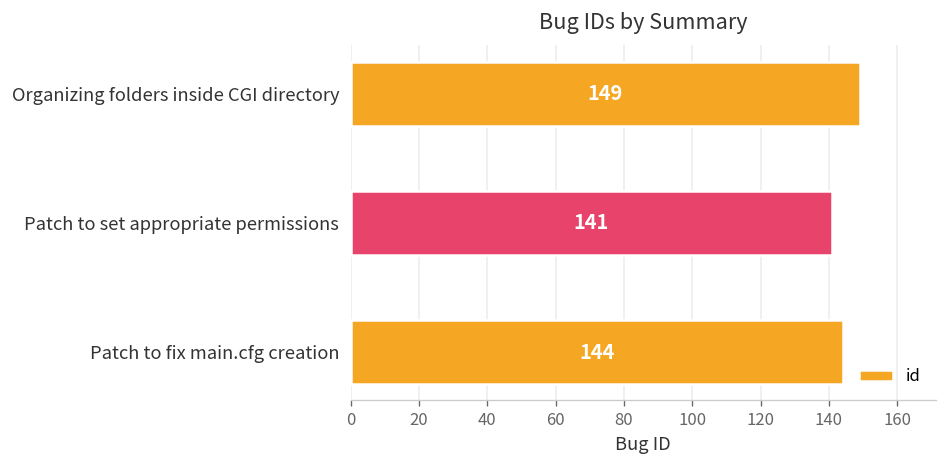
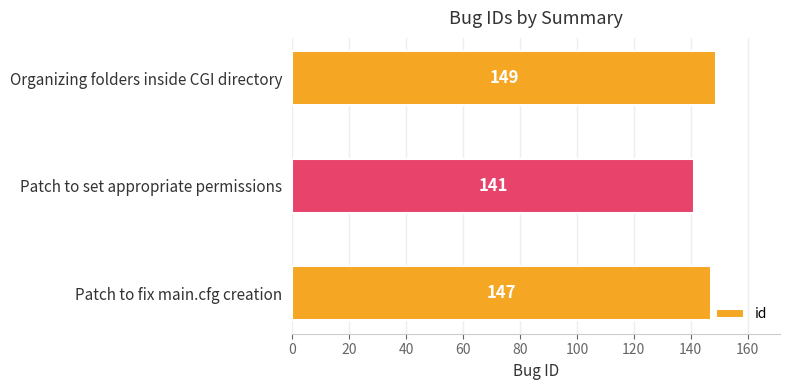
  {
    "Organizing folders inside CGI directory": 149,
    "Patch to set appropriate permissions": 141,
-   "Patch to fix main.cfg creation": 144
+   "Patch to fix main.cfg creation": 147
  }
